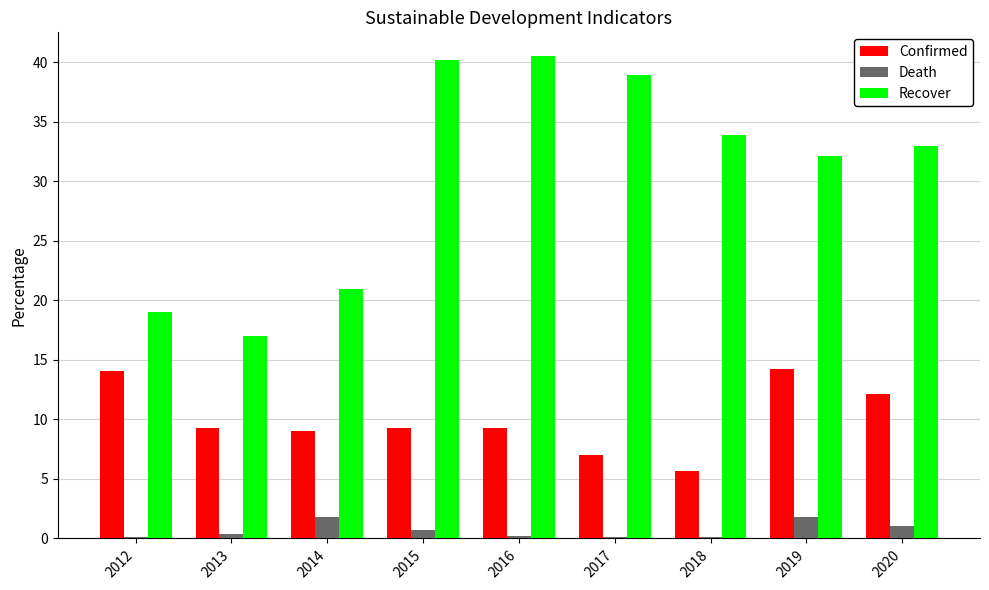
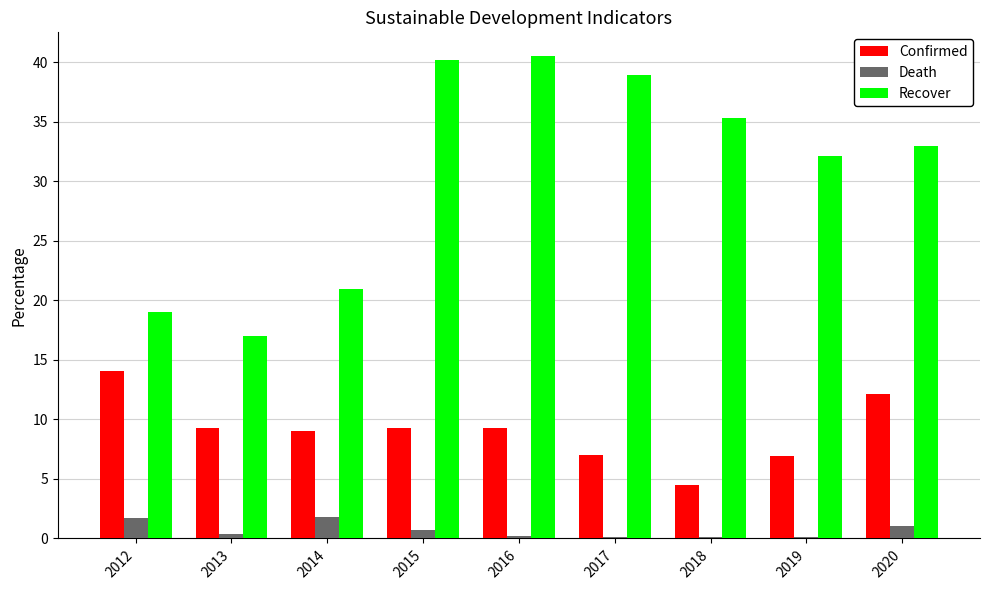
  {
    "Confirmed": {
      "2012": 14.1,
      "2013": 9.3,
      "2014": 9.0,
      "2015": 9.3,
      "2016": 9.3,
      "2017": 7.0,
-     "2018": 5.7,
-     "2019": 14.2,
+     "2018": 4.5,
+     "2019": 6.9,
      "2020": 12.1
    },
    "Death": {
-     "2012": 0.1,
+     "2012": 1.7,
      "2013": 0.4,
      "2014": 1.8,
      "2015": 0.7,
-     "2019": 1.8,
+     "2019": 0.1,
      "2020": 1.0
    },
    "Recover": {
      "2012": 19.0,
      "2013": 17.0,
      "2014": 21.0,
      "2015": 40.2,
      "2016": 40.5,
      "2017": 38.9,
-     "2018": 33.9,
+     "2018": 35.3,
      "2019": 32.1,
      "2020": 33.0
    }
  }
